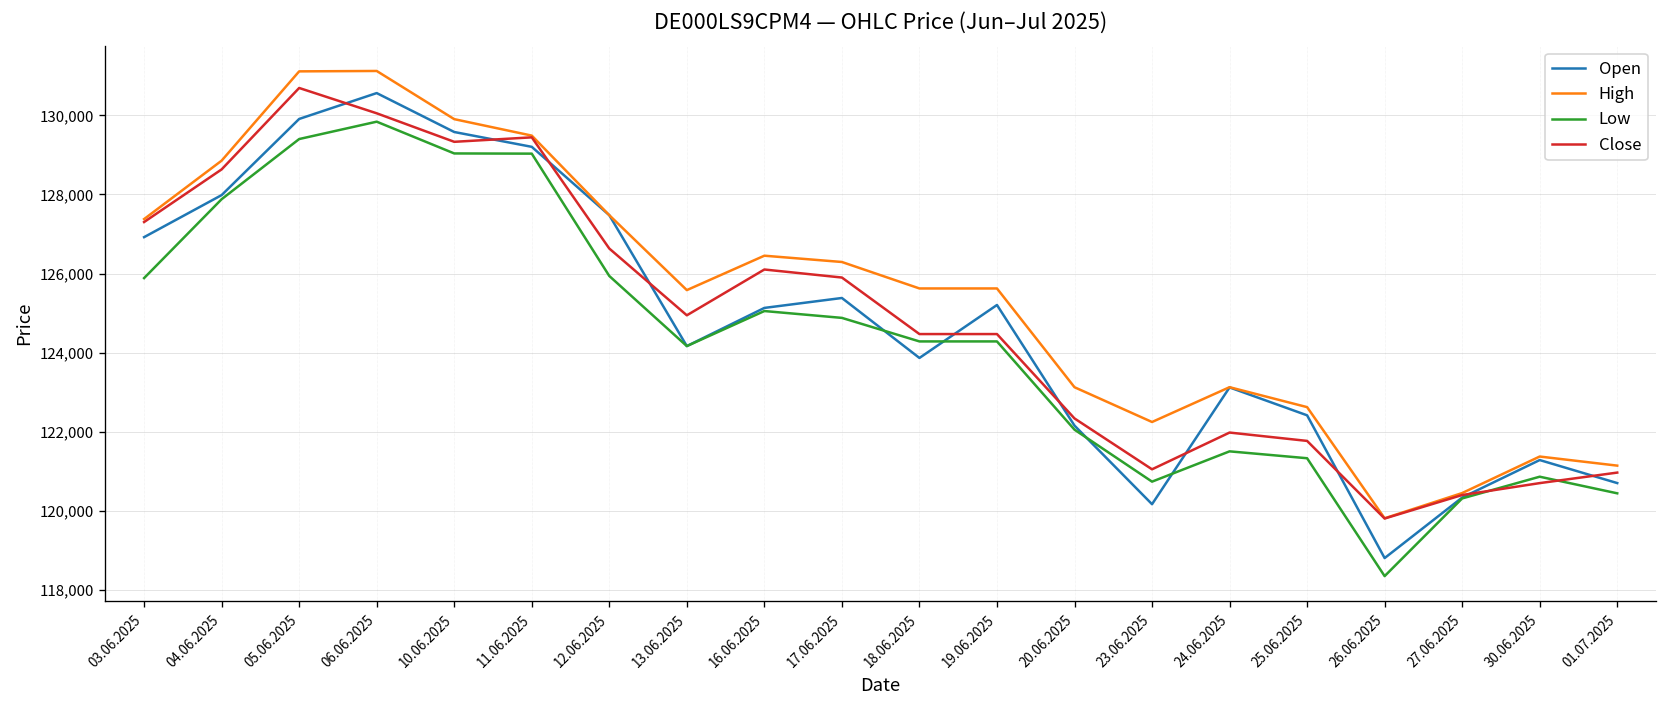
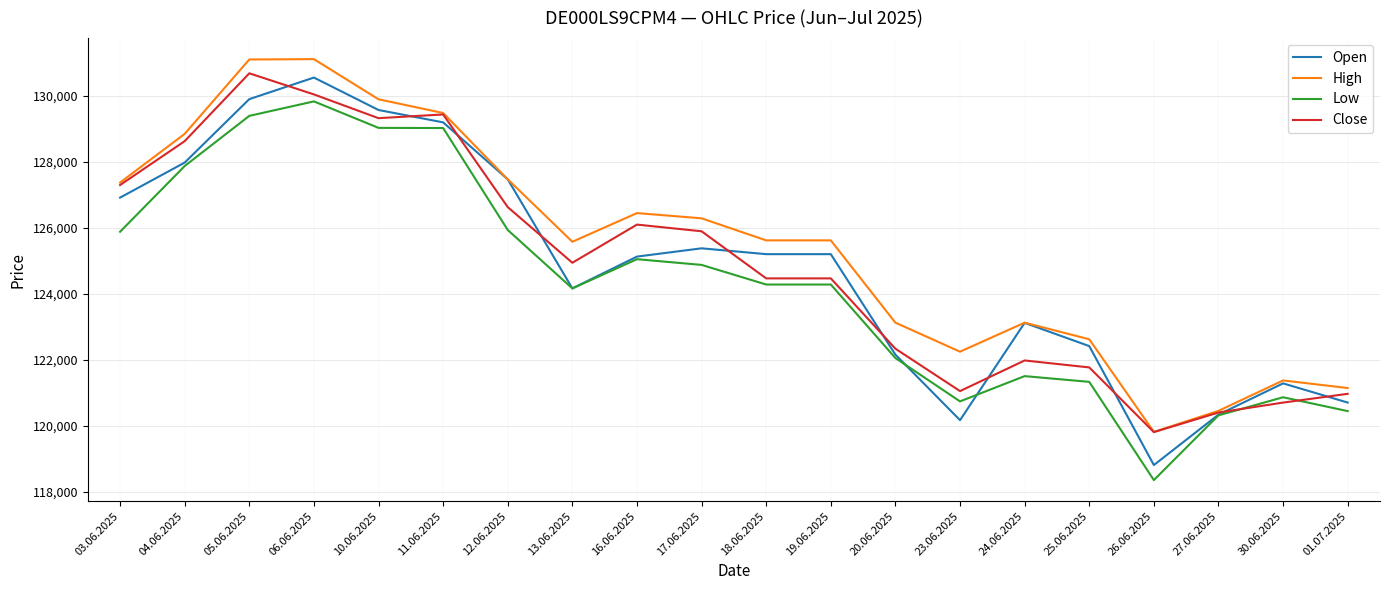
  {
    "Open": {
      "03.06.2025": "126,900",
      "04.06.2025": "128,000",
      "05.06.2025": "129,900",
      "06.06.2025": "130,600",
      "10.06.2025": "129,600",
      "11.06.2025": "129,200",
      "16.06.2025": "125,100",
      "17.06.2025": "125,400",
-     "18.06.2025": "123,900",
+     "18.06.2025": "125,200",
      "19.06.2025": "125,200",
      "20.06.2025": "122,200",
      "23.06.2025": "120,200",
      "25.06.2025": "122,400",
      "26.06.2025": "118,800",
      "30.06.2025": "121,300",
      "01.07.2025": "120,700"
    },
    "High": {
      "04.06.2025": "128,900",
      "05.06.2025": "131,100",
      "06.06.2025": "131,100",
      "10.06.2025": "129,900",
      "13.06.2025": "125,600",
      "16.06.2025": "126,500",
      "17.06.2025": "126,300",
      "18.06.2025": "125,600",
      "19.06.2025": "125,600",
      "20.06.2025": "123,100",
      "23.06.2025": "122,200",
      "25.06.2025": "122,600",
      "30.06.2025": "121,400",
      "01.07.2025": "121,100"
    },
    "Low": {
      "03.06.2025": "125,900",
      "04.06.2025": "127,900",
      "05.06.2025": "129,400",
      "06.06.2025": "129,800",
      "10.06.2025": "129,000",
      "11.06.2025": "129,000",
      "12.06.2025": "125,900",
      "16.06.2025": "125,100",
      "17.06.2025": "124,900",
      "18.06.2025": "124,300",
      "19.06.2025": "124,300",
      "20.06.2025": "122,100",
      "23.06.2025": "120,700",
      "24.06.2025": "121,500",
      "25.06.2025": "121,300",
      "26.06.2025": "118,400",
      "30.06.2025": "120,900",
      "01.07.2025": "120,400"
    },
    "Close": {
      "04.06.2025": "128,600",
      "05.06.2025": "130,700",
      "06.06.2025": "130,100",
      "10.06.2025": "129,300",
      "12.06.2025": "126,600",
      "13.06.2025": "124,900",
      "16.06.2025": "126,100",
      "17.06.2025": "125,900",
      "18.06.2025": "124,500",
      "19.06.2025": "124,500",
      "20.06.2025": "122,300",
      "23.06.2025": "121,100",
      "24.06.2025": "122,000",
      "25.06.2025": "121,800",
      "30.06.2025": "120,700",
      "01.07.2025": "121,000"
    }
  }
